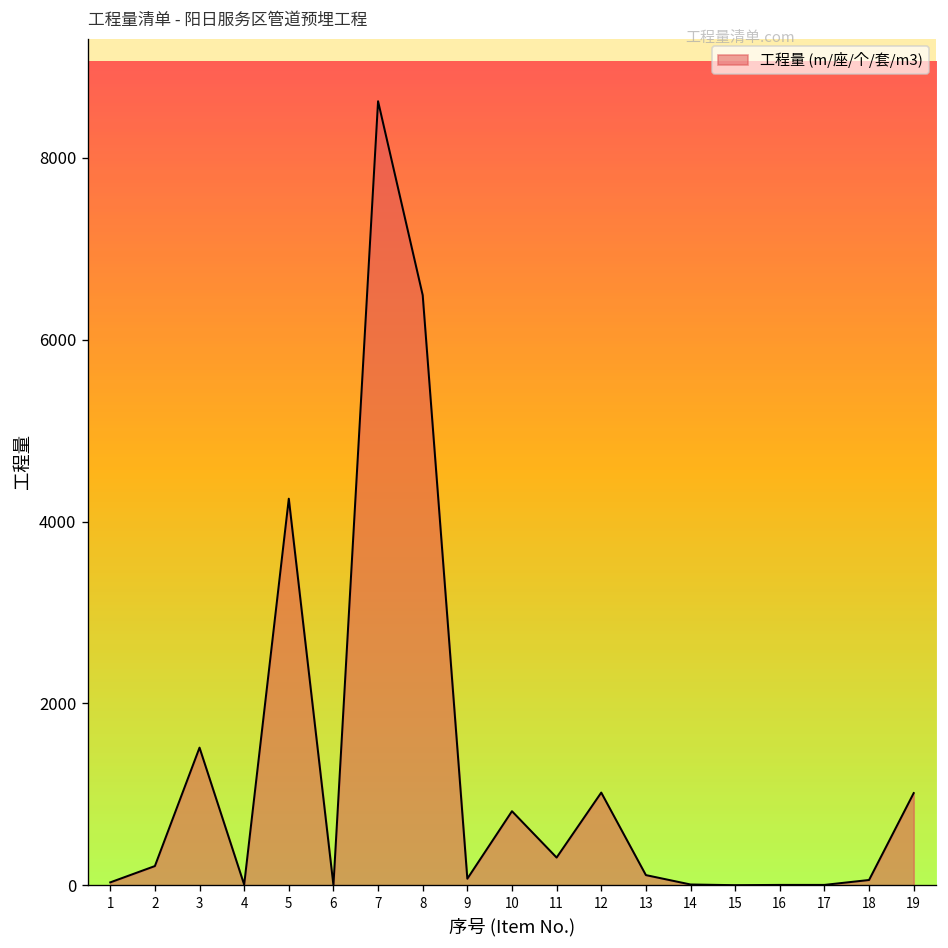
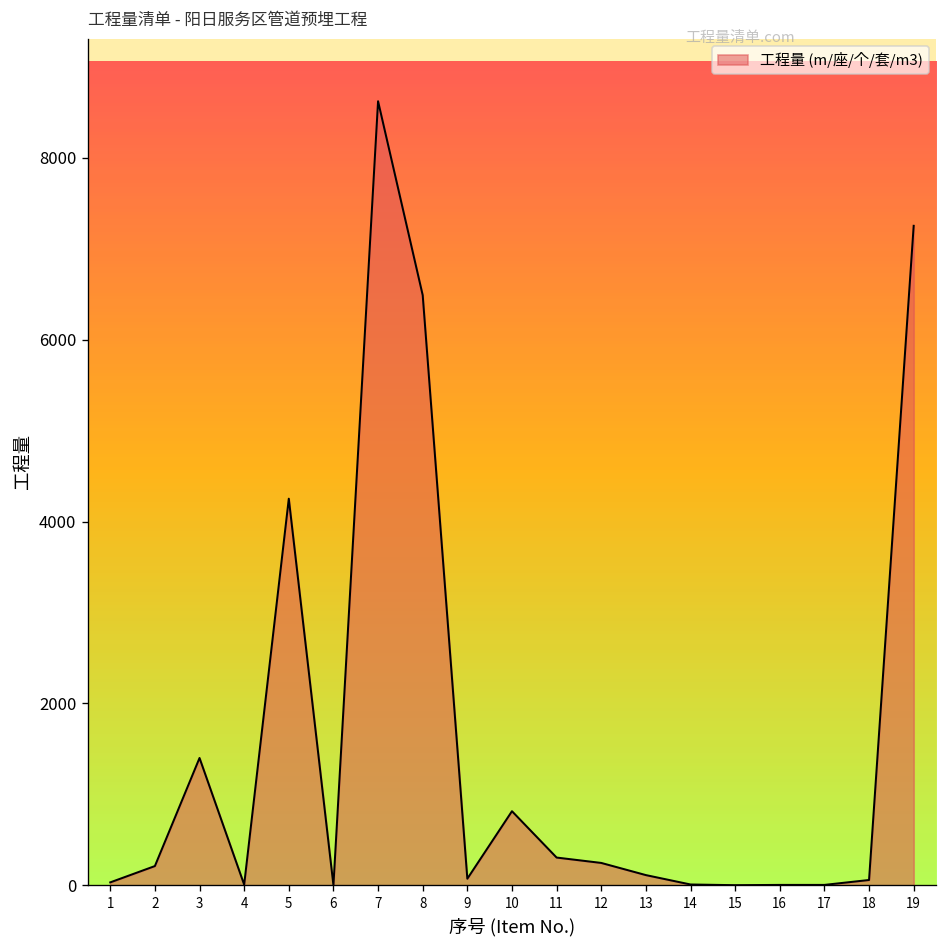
  {
    "1": 0,
    "2": 200,
-   "3": 1500,
+   "3": 1400,
    "4": 0,
    "5": 4300,
    "6": 0,
    "7": 8600,
    "8": 6500,
    "9": 100,
    "10": 800,
    "11": 300,
-   "12": 1000,
+   "12": 200,
    "13": 100,
    "14": 0,
    "15": 0,
    "16": 0,
    "17": 0,
    "18": 100,
-   "19": 1000
+   "19": 7300
  }
